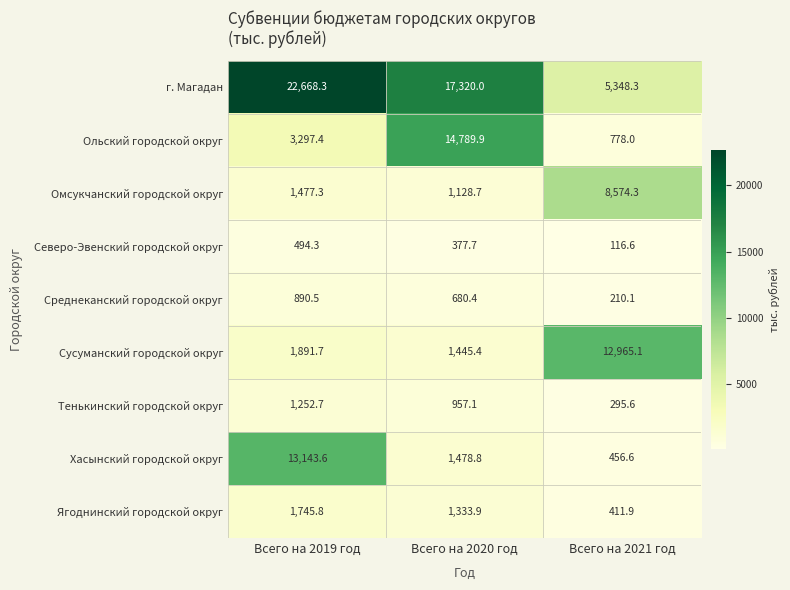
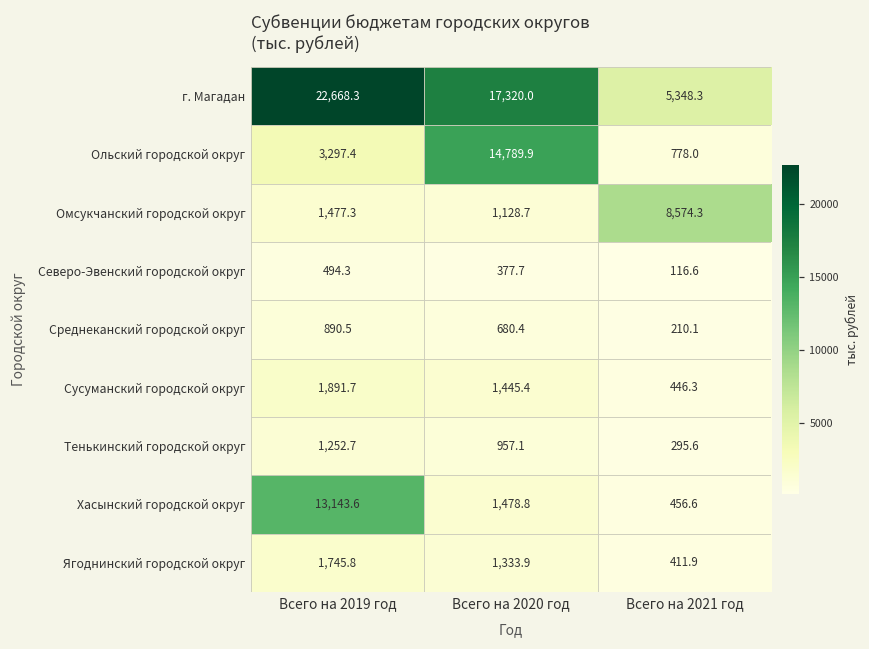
  {
    "г. Магадан": {
      "Всего на 2019 год": "22,668.3",
      "Всего на 2020 год": "17,320.0",
      "Всего на 2021 год": "5,348.3"
    },
    "Ольский городской округ": {
      "Всего на 2019 год": "3,297.4",
      "Всего на 2020 год": "14,789.9",
      "Всего на 2021 год": "778.0"
    },
    "Омсукчанский городской округ": {
      "Всего на 2019 год": "1,477.3",
      "Всего на 2020 год": "1,128.7",
      "Всего на 2021 год": "8,574.3"
    },
    "Северо-Эвенский городской округ": {
      "Всего на 2019 год": "494.3",
      "Всего на 2020 год": "377.7",
      "Всего на 2021 год": "116.6"
    },
    "Среднеканский городской округ": {
      "Всего на 2019 год": "890.5",
      "Всего на 2020 год": "680.4",
      "Всего на 2021 год": "210.1"
    },
    "Сусуманский городской округ": {
      "Всего на 2019 год": "1,891.7",
      "Всего на 2020 год": "1,445.4",
-     "Всего на 2021 год": "12,965.1"
+     "Всего на 2021 год": "446.3"
    },
    "Тенькинский городской округ": {
      "Всего на 2019 год": "1,252.7",
      "Всего на 2020 год": "957.1",
      "Всего на 2021 год": "295.6"
    },
    "Хасынский городской округ": {
      "Всего на 2019 год": "13,143.6",
      "Всего на 2020 год": "1,478.8",
      "Всего на 2021 год": "456.6"
    },
    "Ягоднинский городской округ": {
      "Всего на 2019 год": "1,745.8",
      "Всего на 2020 год": "1,333.9",
      "Всего на 2021 год": "411.9"
    }
  }
